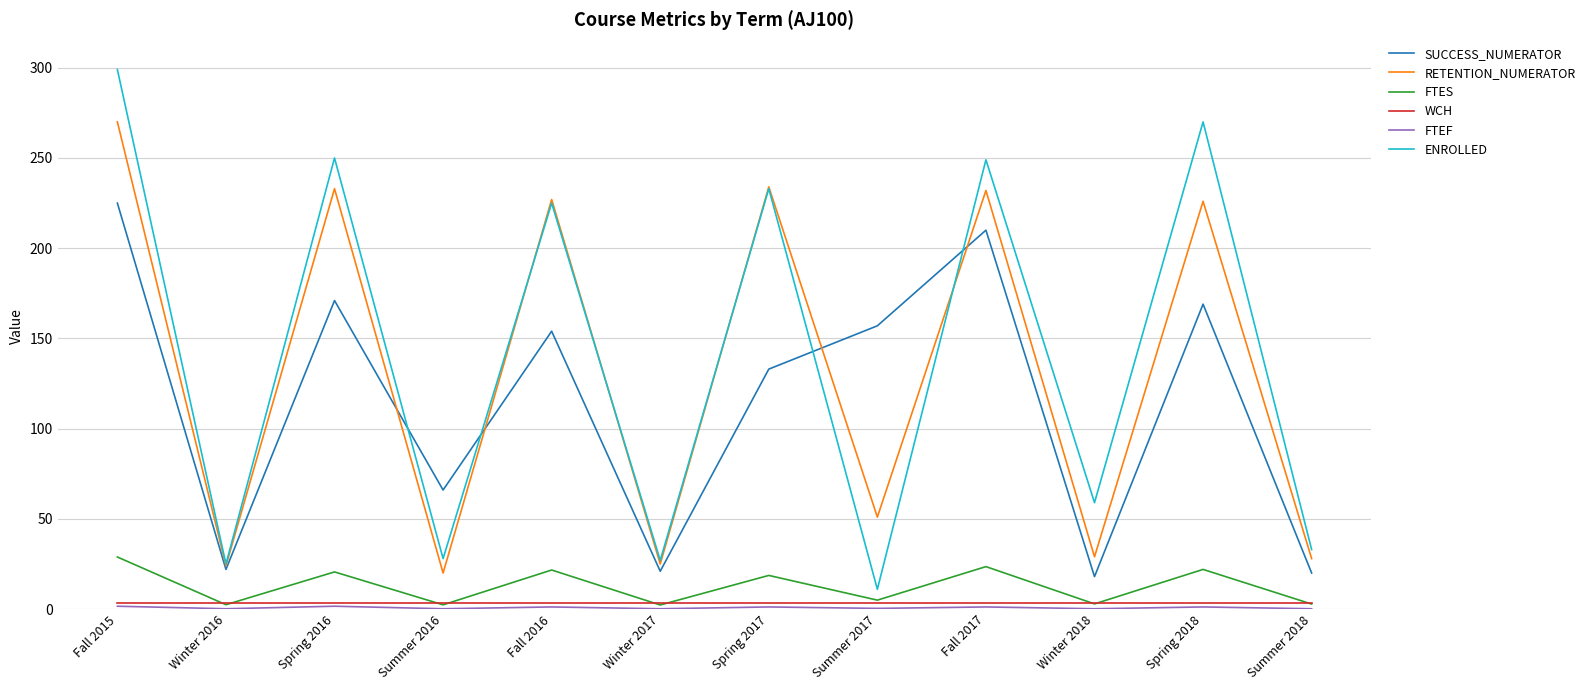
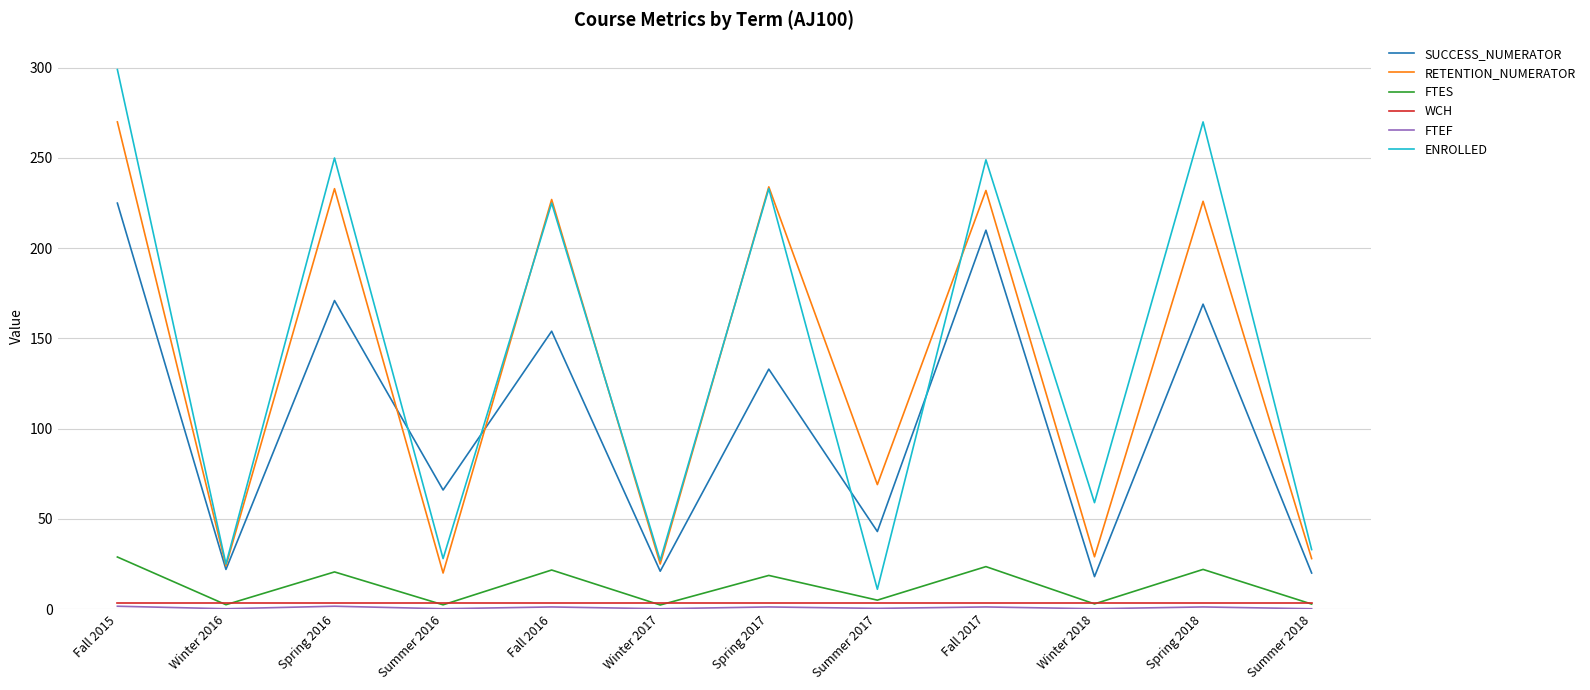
  {
    "SUCCESS_NUMERATOR": {
      "Fall 2015": 225,
      "Winter 2016": 22,
      "Spring 2016": 171,
      "Summer 2016": 66,
      "Fall 2016": 154,
      "Winter 2017": 21,
      "Spring 2017": 133,
-     "Summer 2017": 157,
+     "Summer 2017": 43,
      "Fall 2017": 210,
      "Winter 2018": 18,
      "Spring 2018": 169,
      "Summer 2018": 20
    },
    "RETENTION_NUMERATOR": {
      "Fall 2015": 270,
      "Spring 2016": 233,
      "Summer 2016": 20,
      "Fall 2016": 227,
      "Winter 2017": 25,
-     "Summer 2017": 51,
+     "Summer 2017": 69,
      "Fall 2017": 232,
      "Winter 2018": 29,
      "Spring 2018": 226,
      "Summer 2018": 28
    },
    "FTES": {
      "Fall 2015": 29,
      "Spring 2016": 21,
      "Fall 2016": 22,
      "Spring 2017": 19,
      "Summer 2017": 5,
      "Fall 2017": 24,
      "Spring 2018": 22
    },
    "WCH": {
      "Fall 2015": 3,
      "Spring 2016": 3,
      "Fall 2016": 3,
      "Spring 2017": 3,
      "Summer 2017": 3,
      "Fall 2017": 3,
      "Spring 2018": 3
    },
    "FTEF": {
      "Fall 2015": 2,
      "Winter 2016": 0,
      "Spring 2016": 2,
      "Summer 2016": 0,
      "Fall 2016": 1,
      "Winter 2017": 0,
      "Spring 2017": 1,
      "Summer 2017": 0,
      "Fall 2017": 1,
      "Winter 2018": 0,
      "Spring 2018": 1,
      "Summer 2018": 0
    },
    "ENROLLED": {
      "Fall 2015": 299,
      "Spring 2016": 250,
      "Summer 2016": 28,
      "Fall 2016": 225,
      "Winter 2017": 27,
      "Summer 2017": 11,
      "Fall 2017": 249,
      "Winter 2018": 59,
      "Spring 2018": 270,
      "Summer 2018": 33
    }
  }
